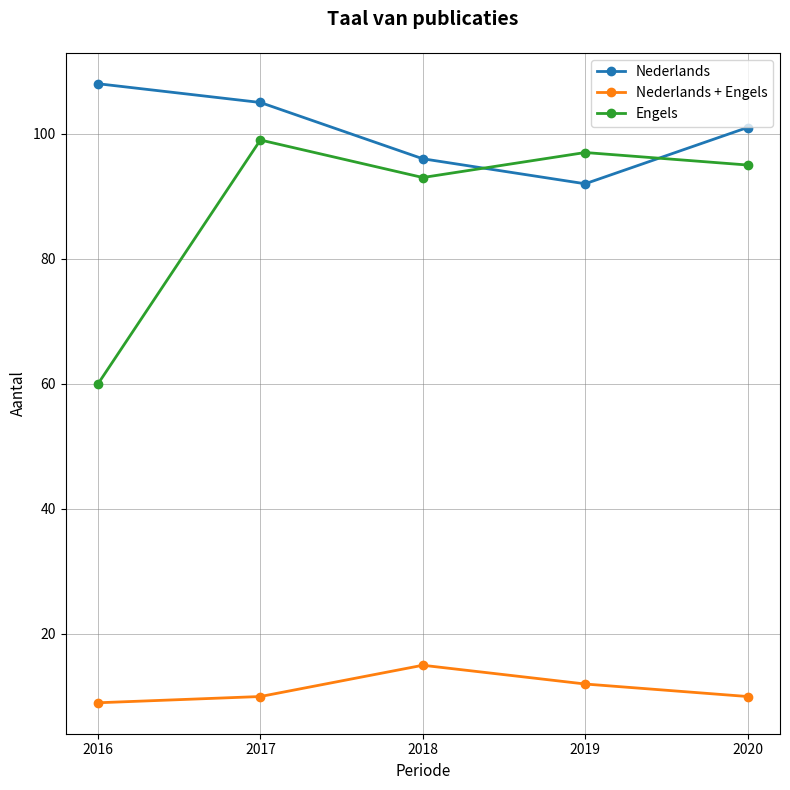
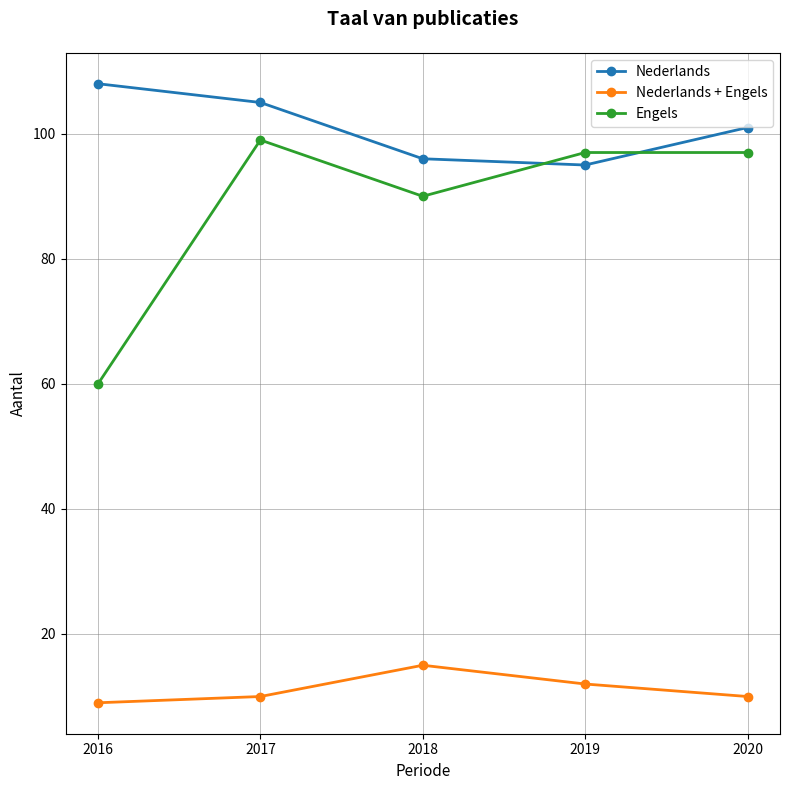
  {
    "Nederlands": {
      "2016": 108,
      "2017": 105,
      "2018": 96,
-     "2019": 92,
+     "2019": 95,
      "2020": 101
    },
    "Nederlands + Engels": {
      "2016": 9,
      "2017": 10,
      "2018": 15,
      "2019": 12,
      "2020": 10
    },
    "Engels": {
      "2016": 60,
      "2017": 99,
-     "2018": 93,
+     "2018": 90,
      "2019": 97,
-     "2020": 95
+     "2020": 97
    }
  }
